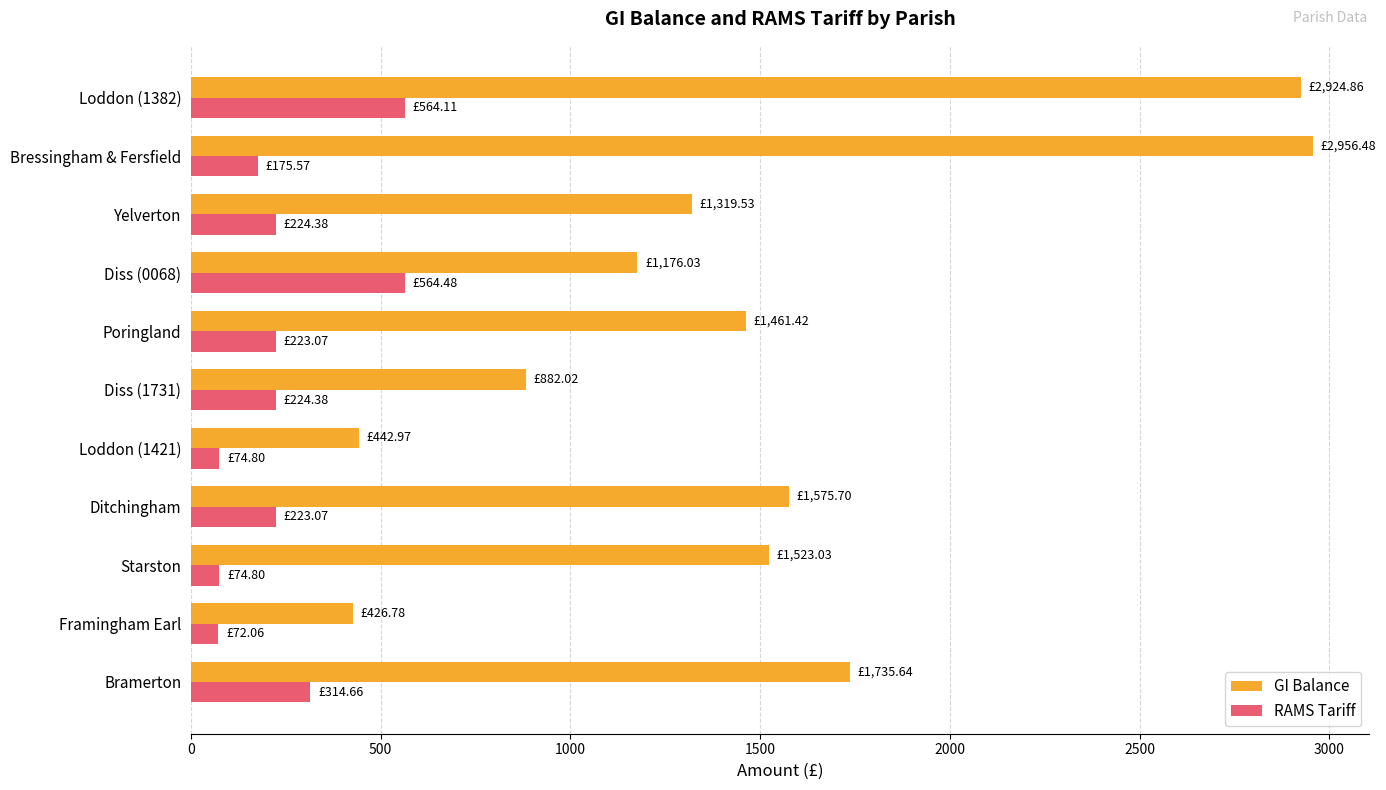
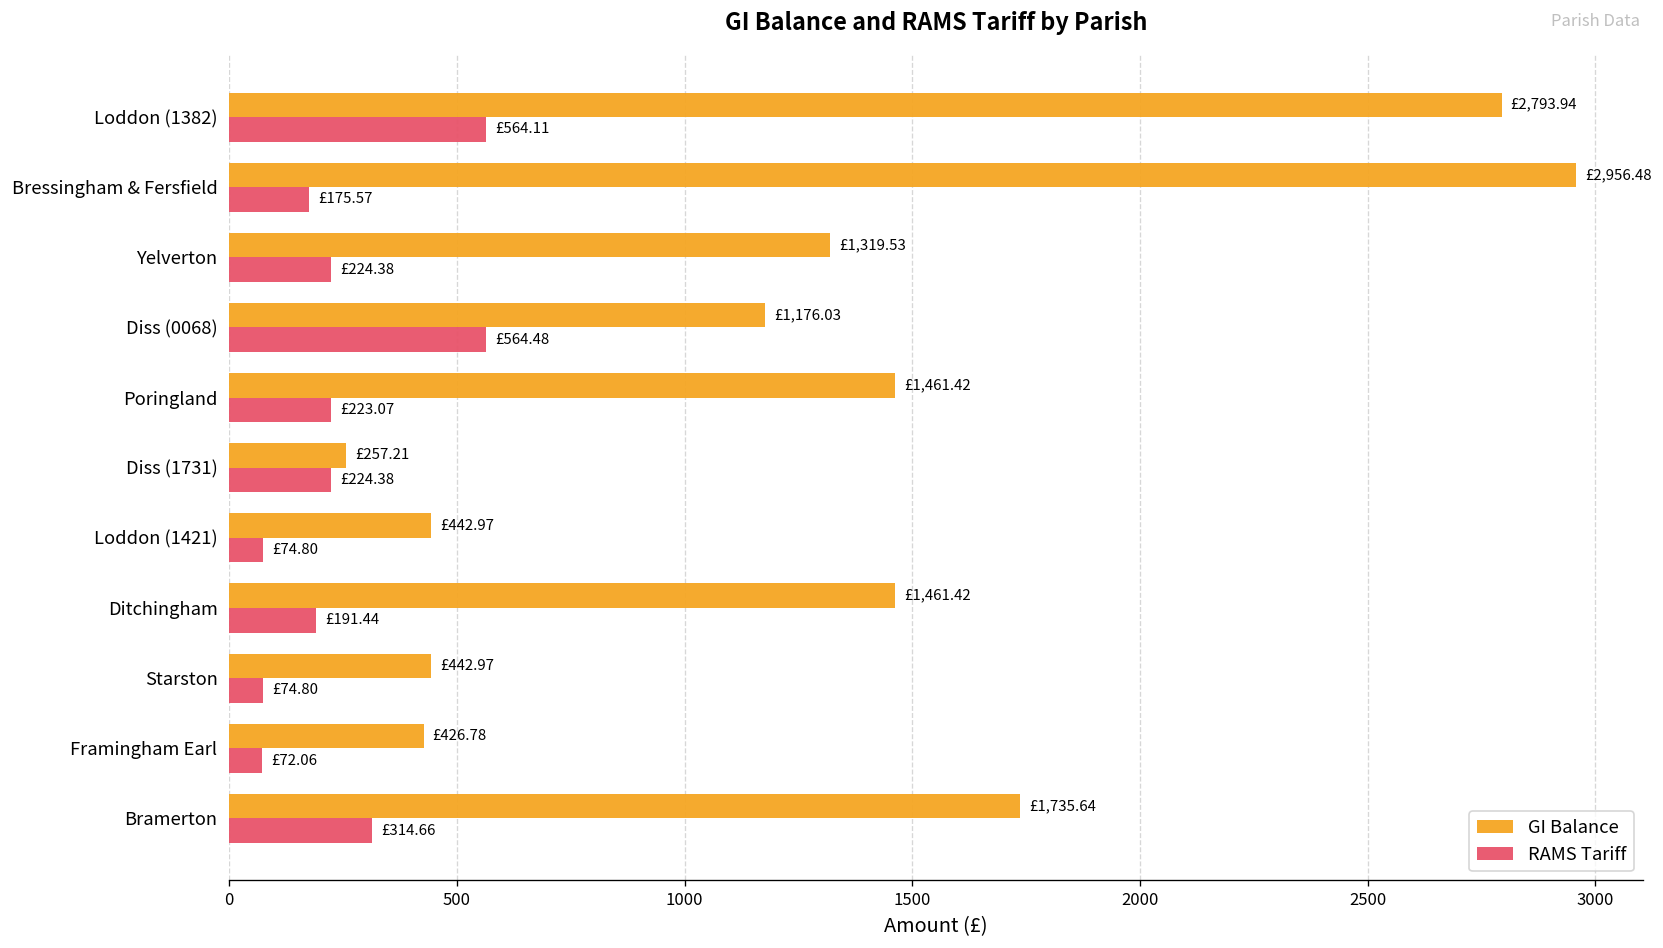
  {
    "GI Balance": {
-     "Loddon (1382)": "£2,924.86",
+     "Loddon (1382)": "£2,793.94",
      "Bressingham & Fersfield": "£2,956.48",
      "Yelverton": "£1,319.53",
      "Diss (0068)": "£1,176.03",
      "Poringland": "£1,461.42",
-     "Diss (1731)": "£882.02",
+     "Diss (1731)": "£257.21",
      "Loddon (1421)": "£442.97",
-     "Ditchingham": "£1,575.70",
-     "Starston": "£1,523.03",
+     "Ditchingham": "£1,461.42",
+     "Starston": "£442.97",
      "Framingham Earl": "£426.78",
      "Bramerton": "£1,735.64"
    },
    "RAMS Tariff": {
      "Loddon (1382)": "£564.11",
      "Bressingham & Fersfield": "£175.57",
      "Yelverton": "£224.38",
      "Diss (0068)": "£564.48",
      "Poringland": "£223.07",
      "Diss (1731)": "£224.38",
      "Loddon (1421)": "£74.80",
-     "Ditchingham": "£223.07",
+     "Ditchingham": "£191.44",
      "Starston": "£74.80",
      "Framingham Earl": "£72.06",
      "Bramerton": "£314.66"
    }
  }
